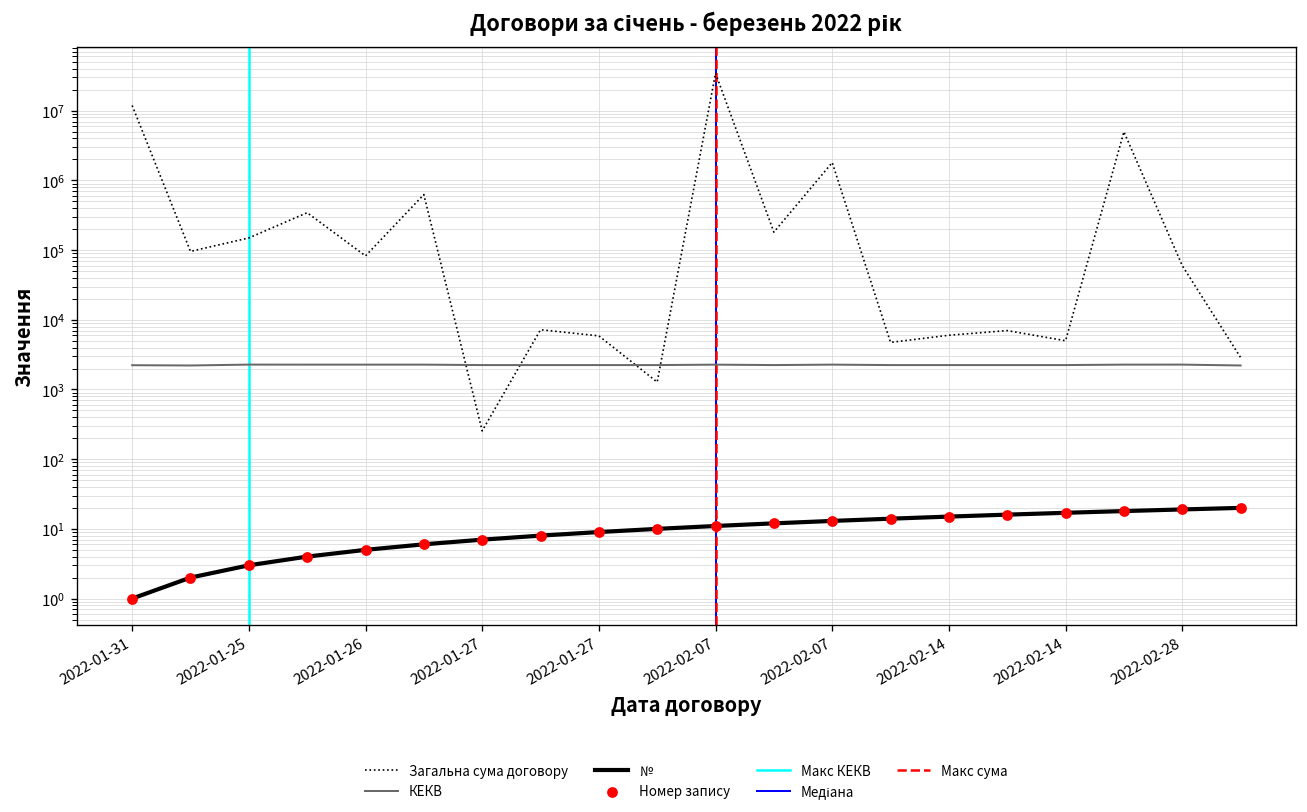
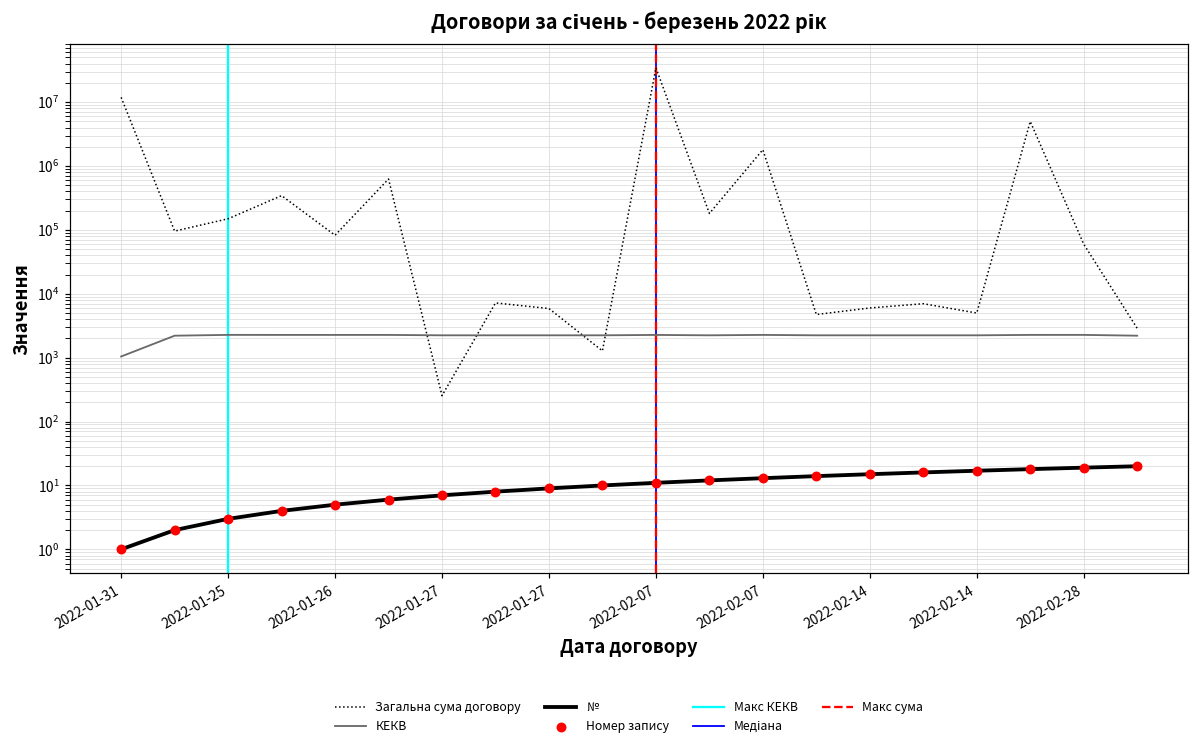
  {
    "Загальна сума договору": {
      "2022-01-31": 12000000,
      "2022-02-28": 60000
    },
    "КЕКВ": {
-     "2022-01-31": 2200,
+     "2022-01-31": 1000,
      "2022-02-28": 2300
    },
    "Номер запису": {
      "2022-01-31": 1,
      "2022-02-28": 19
    }
  }
